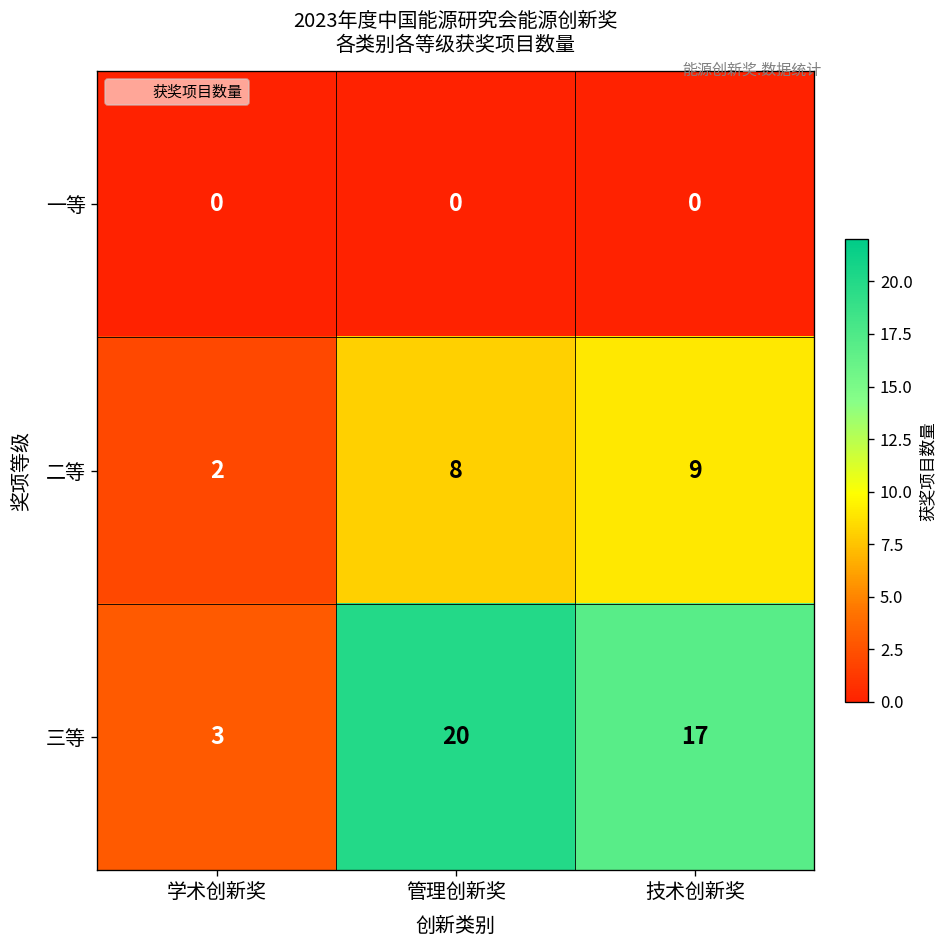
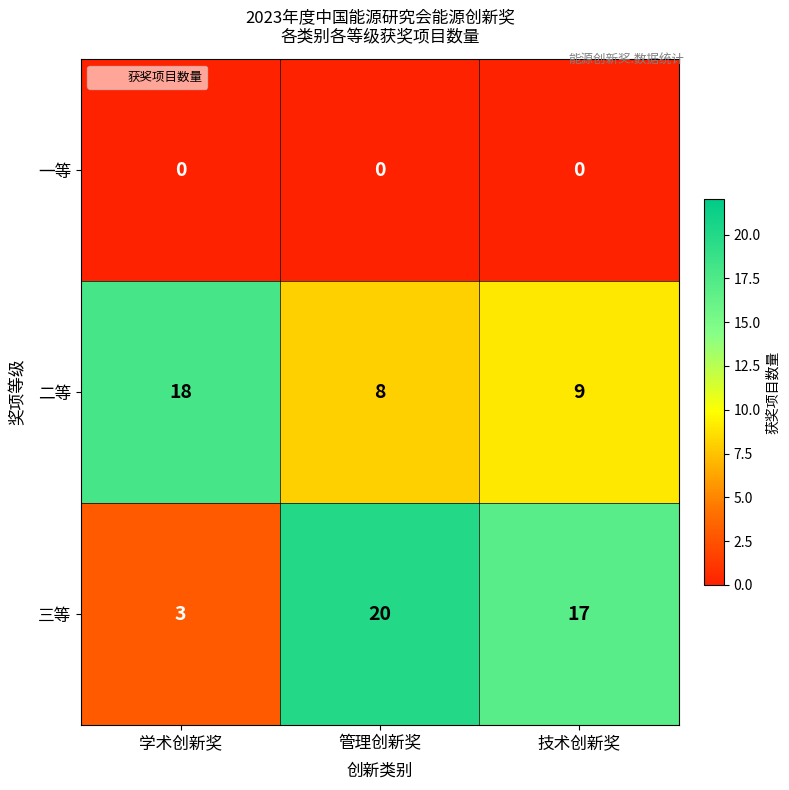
  {
    "一等": {
      "学术创新奖": 0,
      "管理创新奖": 0,
      "技术创新奖": 0
    },
    "二等": {
-     "学术创新奖": 2,
+     "学术创新奖": 18,
      "管理创新奖": 8,
      "技术创新奖": 9
    },
    "三等": {
      "学术创新奖": 3,
      "管理创新奖": 20,
      "技术创新奖": 17
    }
  }
